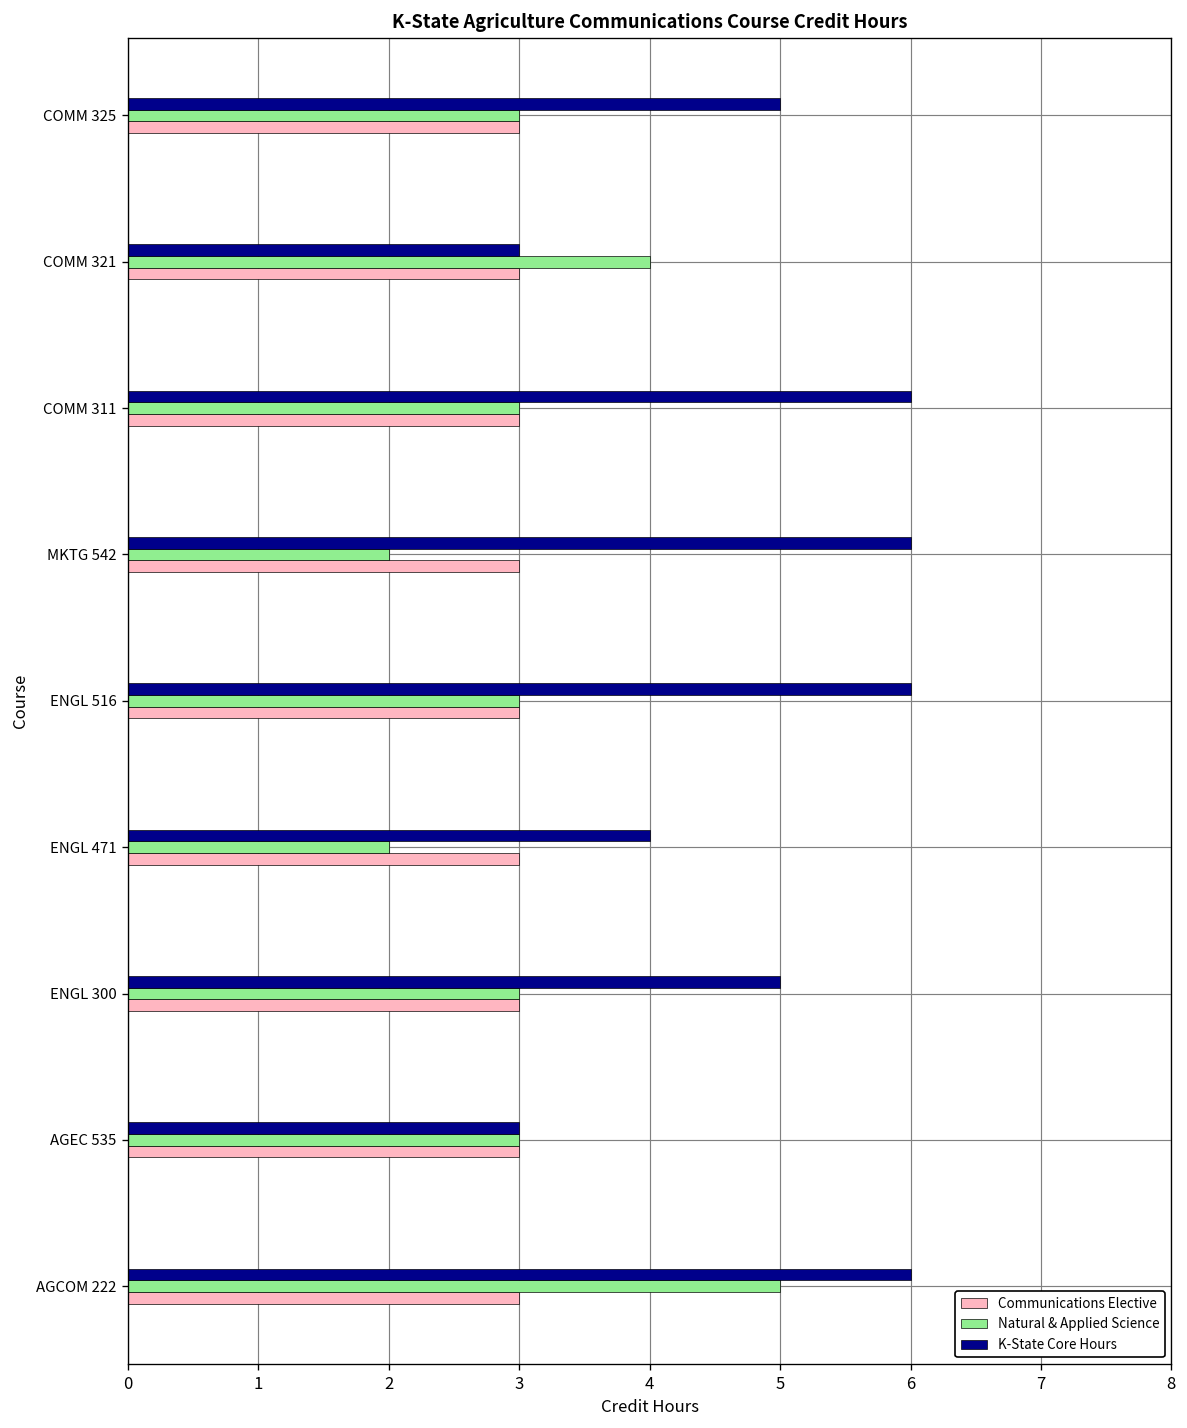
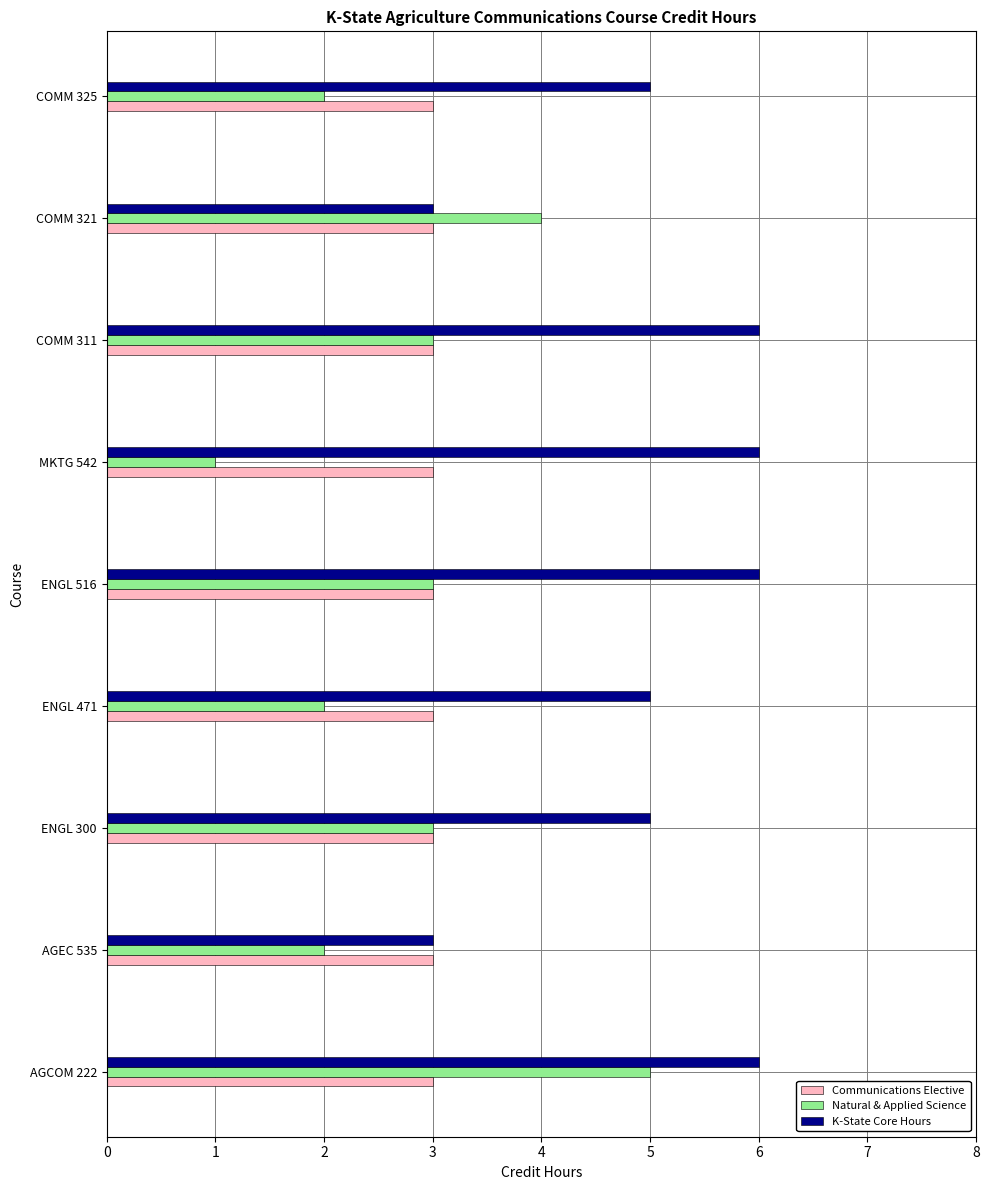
  {
    "Communications Elective": {
      "COMM 325": 3,
      "COMM 321": 3,
      "COMM 311": 3,
      "MKTG 542": 3,
      "ENGL 516": 3,
      "ENGL 471": 3,
      "ENGL 300": 3,
      "AGEC 535": 3,
      "AGCOM 222": 3
    },
    "Natural & Applied Science": {
-     "COMM 325": 3,
+     "COMM 325": 2,
      "COMM 321": 4,
      "COMM 311": 3,
-     "MKTG 542": 2,
+     "MKTG 542": 1,
      "ENGL 516": 3,
      "ENGL 471": 2,
      "ENGL 300": 3,
-     "AGEC 535": 3,
+     "AGEC 535": 2,
      "AGCOM 222": 5
    },
    "K-State Core Hours": {
      "COMM 325": 5,
      "COMM 321": 3,
      "COMM 311": 6,
      "MKTG 542": 6,
      "ENGL 516": 6,
-     "ENGL 471": 4,
+     "ENGL 471": 5,
      "ENGL 300": 5,
      "AGEC 535": 3,
      "AGCOM 222": 6
    }
  }
